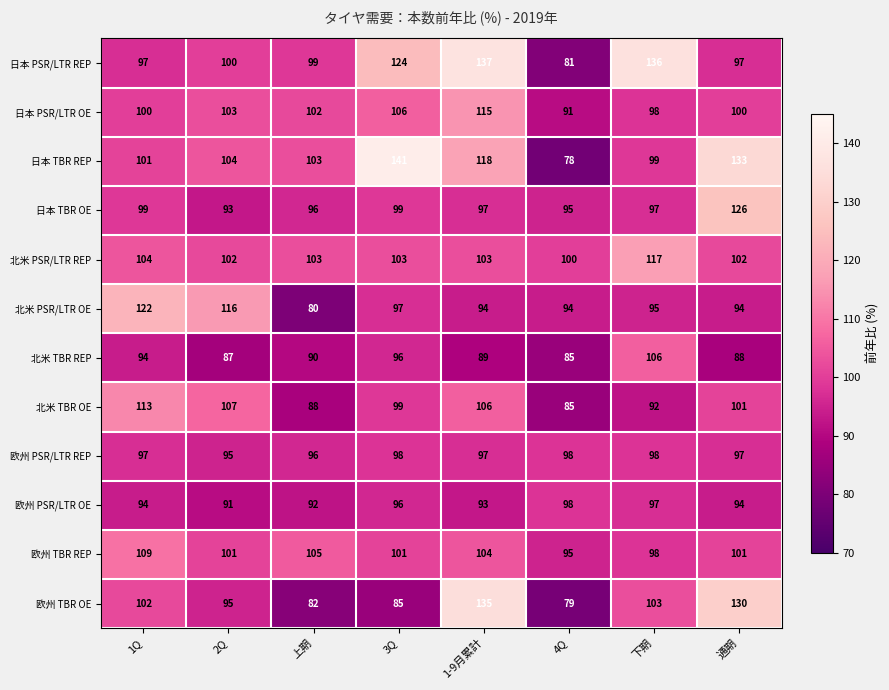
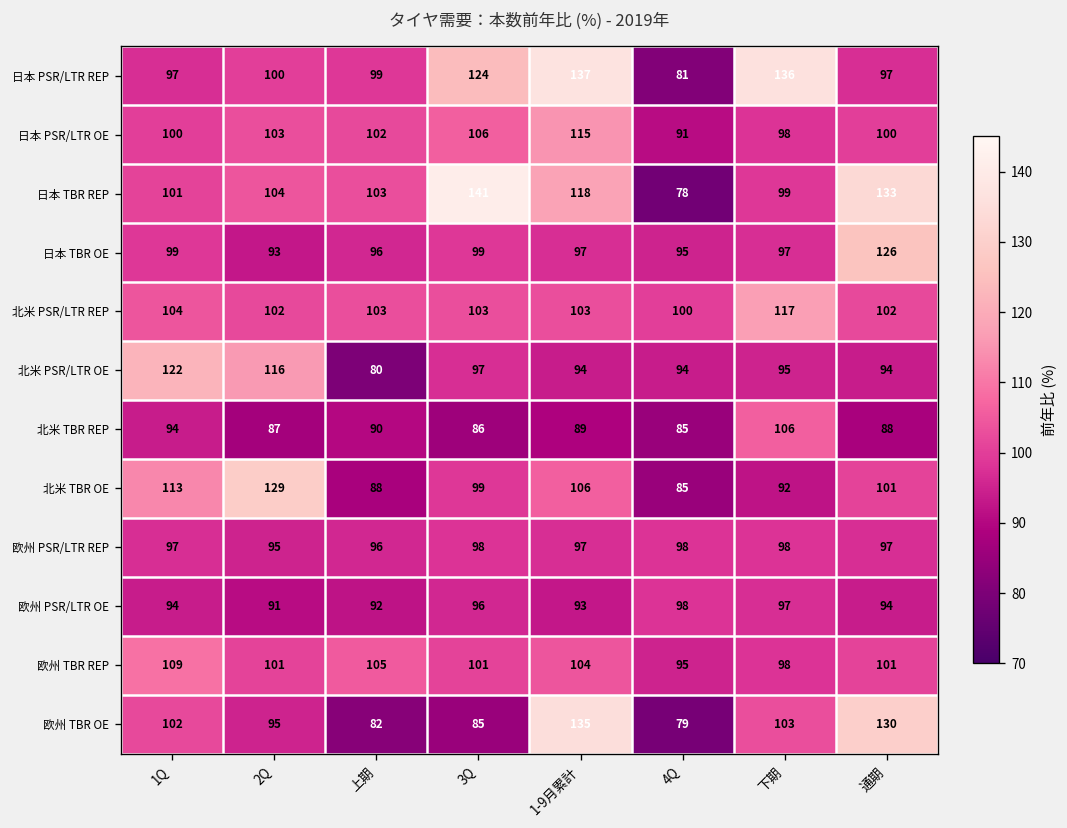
  {
    "日本 PSR/LTR REP": {
      "1Q": 97,
      "2Q": 100,
      "上期": 99,
      "3Q": 124,
      "4Q": 81,
      "通期": 97
    },
    "日本 PSR/LTR OE": {
      "1Q": 100,
      "2Q": 103,
      "上期": 102,
      "3Q": 106,
      "1-9月累計": 115,
      "4Q": 91,
      "下期": 98,
      "通期": 100
    },
    "日本 TBR REP": {
      "1Q": 101,
      "2Q": 104,
      "上期": 103,
      "1-9月累計": 118,
      "4Q": 78,
      "下期": 99
    },
    "日本 TBR OE": {
      "1Q": 99,
      "2Q": 93,
      "上期": 96,
      "3Q": 99,
      "1-9月累計": 97,
      "4Q": 95,
      "下期": 97,
      "通期": 126
    },
    "北米 PSR/LTR REP": {
      "1Q": 104,
      "2Q": 102,
      "上期": 103,
      "3Q": 103,
      "1-9月累計": 103,
      "4Q": 100,
      "下期": 117,
      "通期": 102
    },
    "北米 PSR/LTR OE": {
      "1Q": 122,
      "2Q": 116,
      "上期": 80,
      "3Q": 97,
      "1-9月累計": 94,
      "4Q": 94,
      "下期": 95,
      "通期": 94
    },
    "北米 TBR REP": {
      "1Q": 94,
      "2Q": 87,
      "上期": 90,
-     "3Q": 96,
+     "3Q": 86,
      "1-9月累計": 89,
      "4Q": 85,
      "下期": 106,
      "通期": 88
    },
    "北米 TBR OE": {
      "1Q": 113,
-     "2Q": 107,
+     "2Q": 129,
      "上期": 88,
      "3Q": 99,
      "1-9月累計": 106,
      "4Q": 85,
      "下期": 92,
      "通期": 101
    },
    "欧州 PSR/LTR REP": {
      "1Q": 97,
      "2Q": 95,
      "上期": 96,
      "3Q": 98,
      "1-9月累計": 97,
      "4Q": 98,
      "下期": 98,
      "通期": 97
    },
    "欧州 PSR/LTR OE": {
      "1Q": 94,
      "2Q": 91,
      "上期": 92,
      "3Q": 96,
      "1-9月累計": 93,
      "4Q": 98,
      "下期": 97,
      "通期": 94
    },
    "欧州 TBR REP": {
      "1Q": 109,
      "2Q": 101,
      "上期": 105,
      "3Q": 101,
      "1-9月累計": 104,
      "4Q": 95,
      "下期": 98,
      "通期": 101
    },
    "欧州 TBR OE": {
      "1Q": 102,
      "2Q": 95,
      "上期": 82,
      "3Q": 85,
      "4Q": 79,
      "下期": 103,
      "通期": 130
    }
  }
